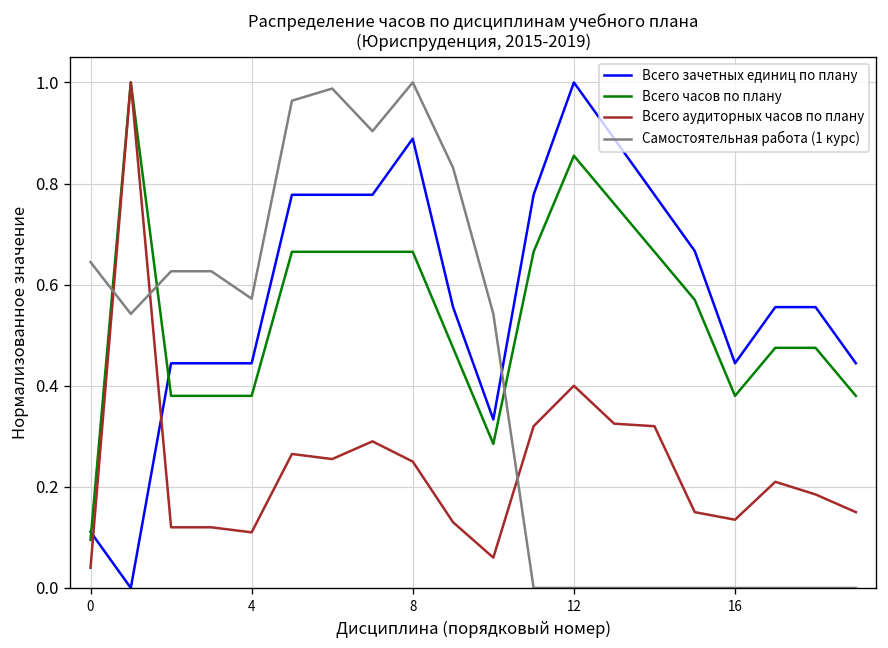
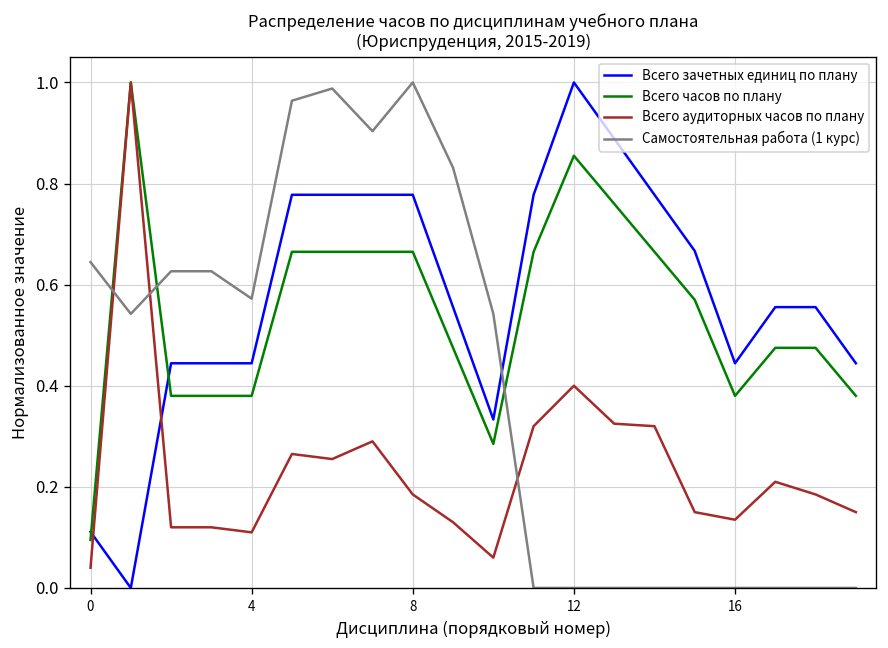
  {
    "Всего зачетных единиц по плану": {
      "0": 0.11,
      "4": 0.44,
-     "8": 0.89,
+     "8": 0.78,
      "12": 1.00,
      "16": 0.44
    },
    "Всего часов по плану": {
      "0": 0.10,
      "4": 0.38,
      "8": 0.67,
      "12": 0.86,
      "16": 0.38
    },
    "Всего аудиторных часов по плану": {
      "0": 0.04,
      "4": 0.11,
-     "8": 0.25,
+     "8": 0.19,
      "12": 0.40,
      "16": 0.14
    },
    "Самостоятельная работа (1 курс)": {
      "0": 0.64,
      "4": 0.57,
      "8": 1.00,
      "12": 0.00,
      "16": 0.00
    }
  }
